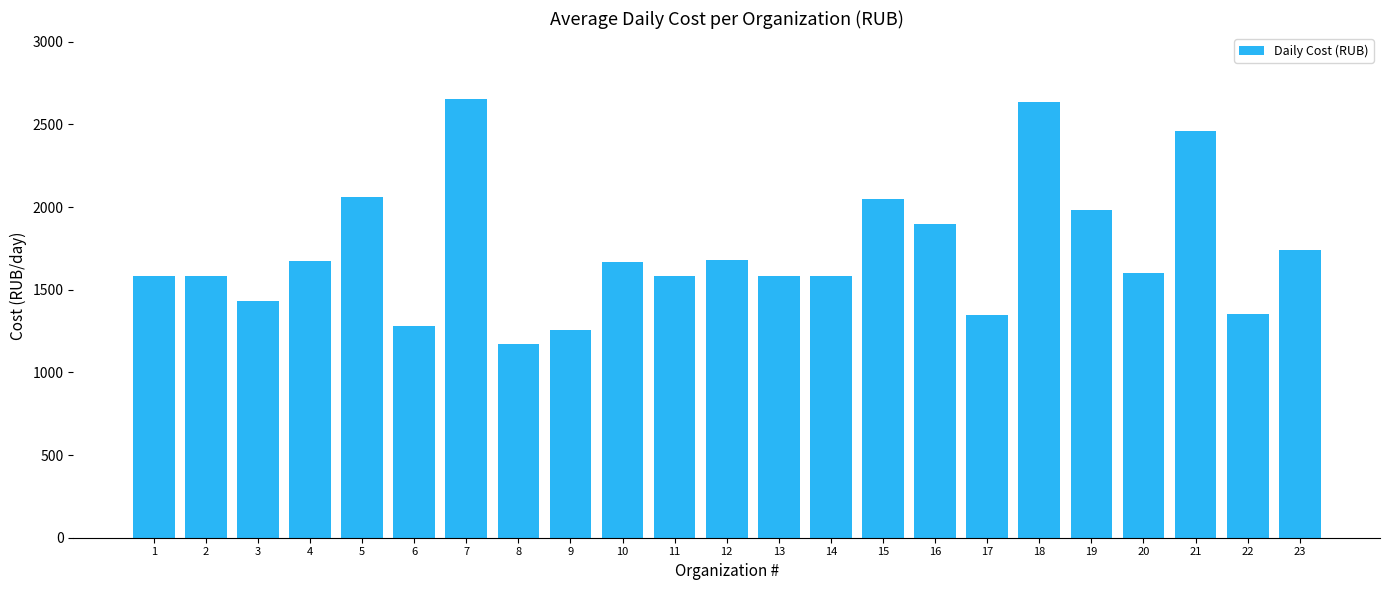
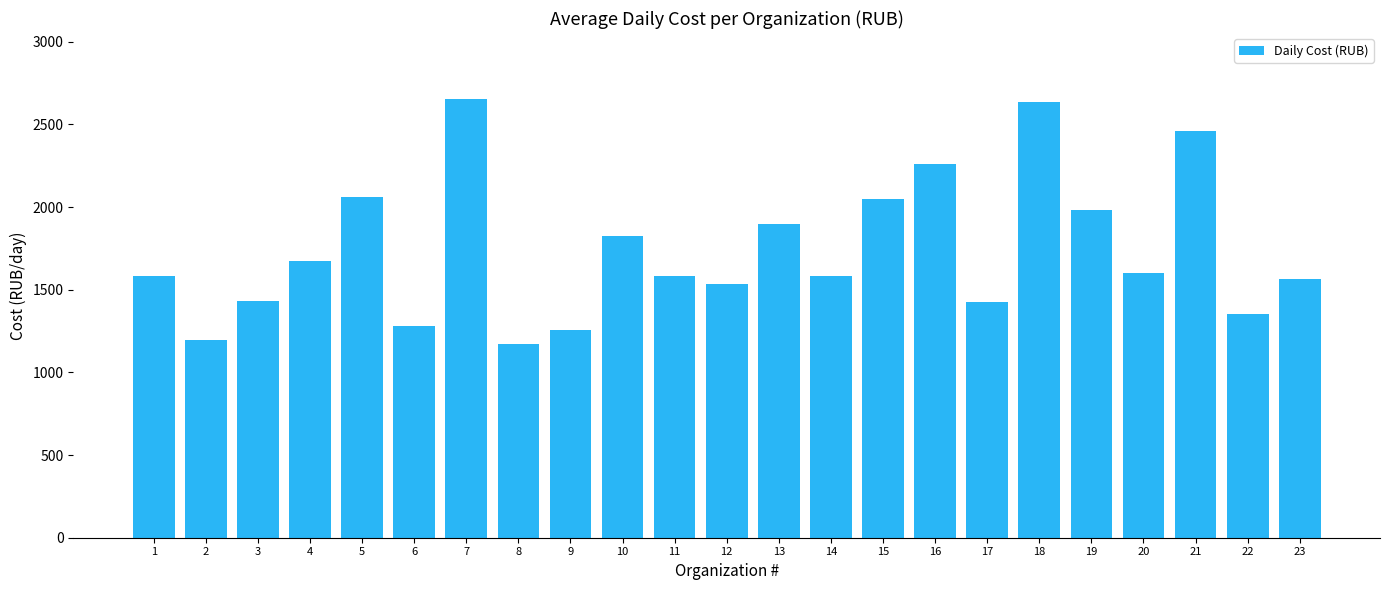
  {
    "1": 1580,
-   "2": 1580,
+   "2": 1200,
    "3": 1430,
    "4": 1680,
    "5": 2060,
    "6": 1280,
    "7": 2650,
    "8": 1170,
    "9": 1250,
-   "10": 1670,
+   "10": 1820,
    "11": 1580,
-   "12": 1680,
-   "13": 1580,
+   "12": 1530,
+   "13": 1900,
    "14": 1580,
    "15": 2050,
-   "16": 1900,
-   "17": 1350,
+   "16": 2260,
+   "17": 1420,
    "18": 2640,
    "19": 1980,
    "20": 1600,
    "21": 2460,
    "22": 1360,
-   "23": 1740
+   "23": 1560
  }
